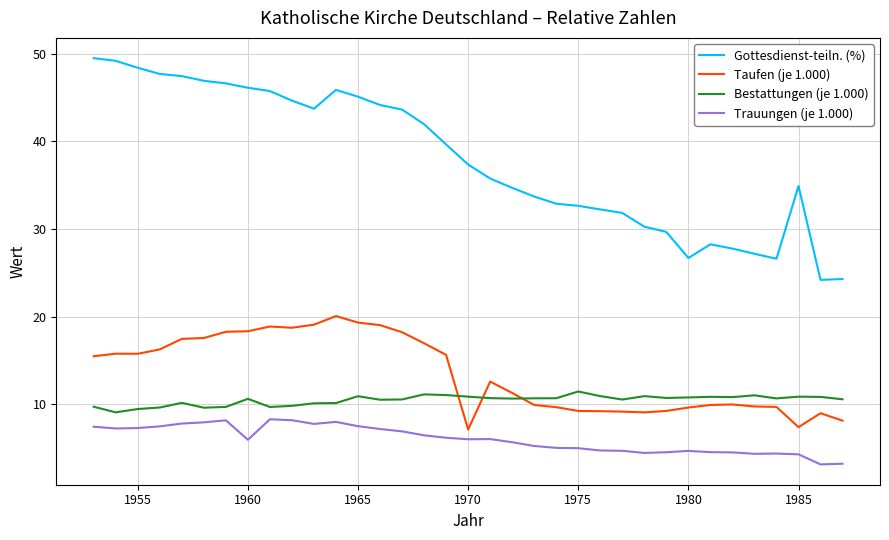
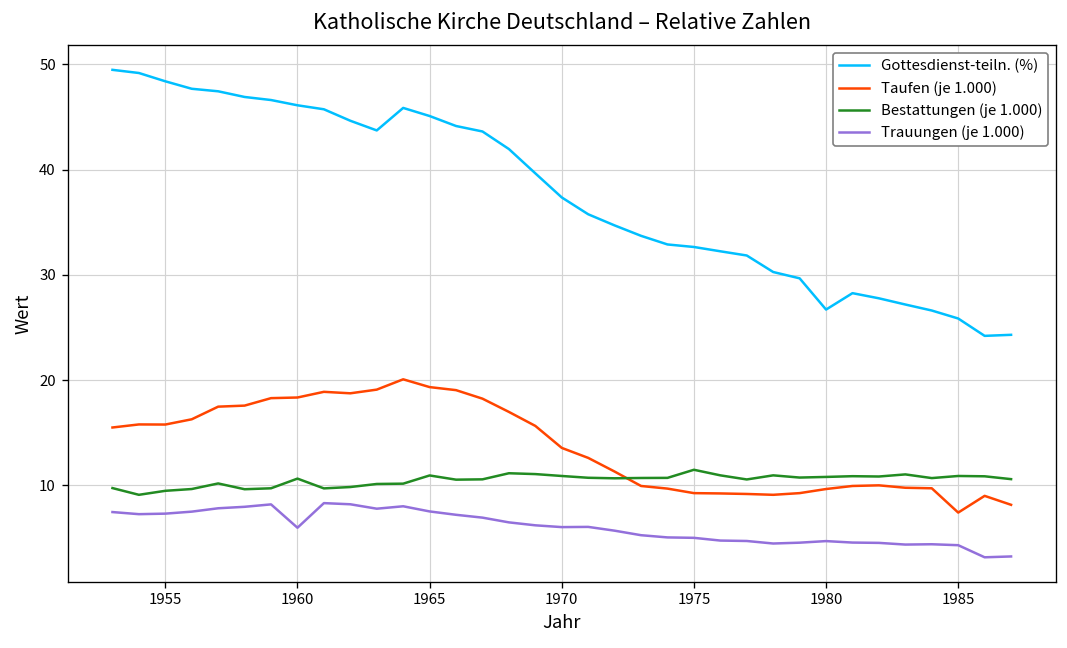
  {
    "Gottesdienst-teiln. (%)": {
      "1955": 48,
      "1960": 46,
      "1965": 45,
      "1970": 37,
      "1975": 33,
      "1980": 27,
-     "1985": 35
+     "1985": 26
    },
    "Taufen (je 1.000)": {
      "1955": 16,
      "1960": 18,
      "1965": 19,
-     "1970": 7,
+     "1970": 14,
      "1975": 9,
      "1980": 10,
      "1985": 7
    },
    "Bestattungen (je 1.000)": {
      "1955": 9,
      "1960": 11,
      "1965": 11,
      "1970": 11,
      "1975": 11,
      "1980": 11,
      "1985": 11
    },
    "Trauungen (je 1.000)": {
      "1955": 7,
      "1960": 6,
      "1965": 8,
      "1970": 6,
      "1975": 5,
      "1980": 5,
      "1985": 4
    }
  }
